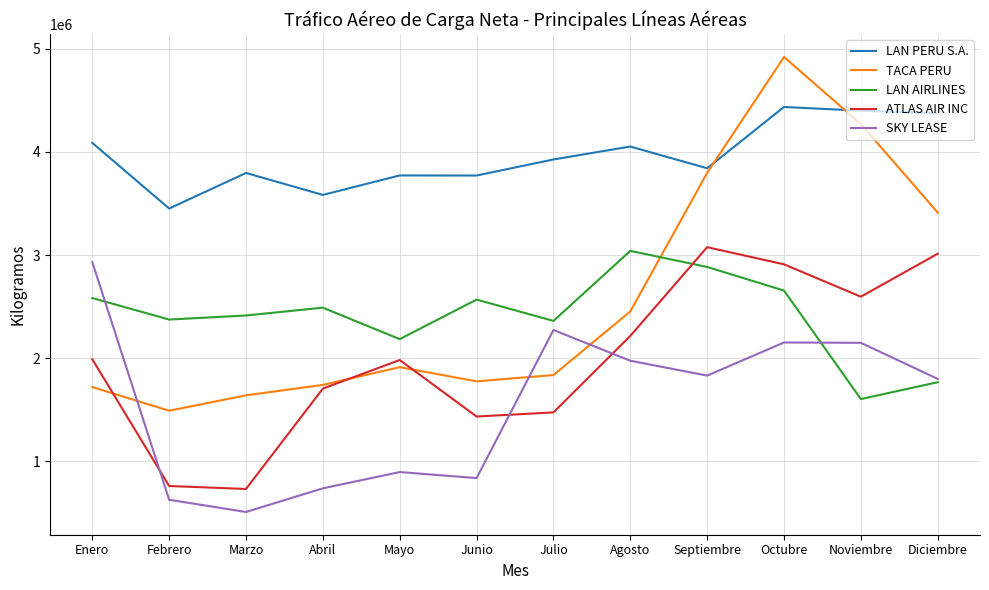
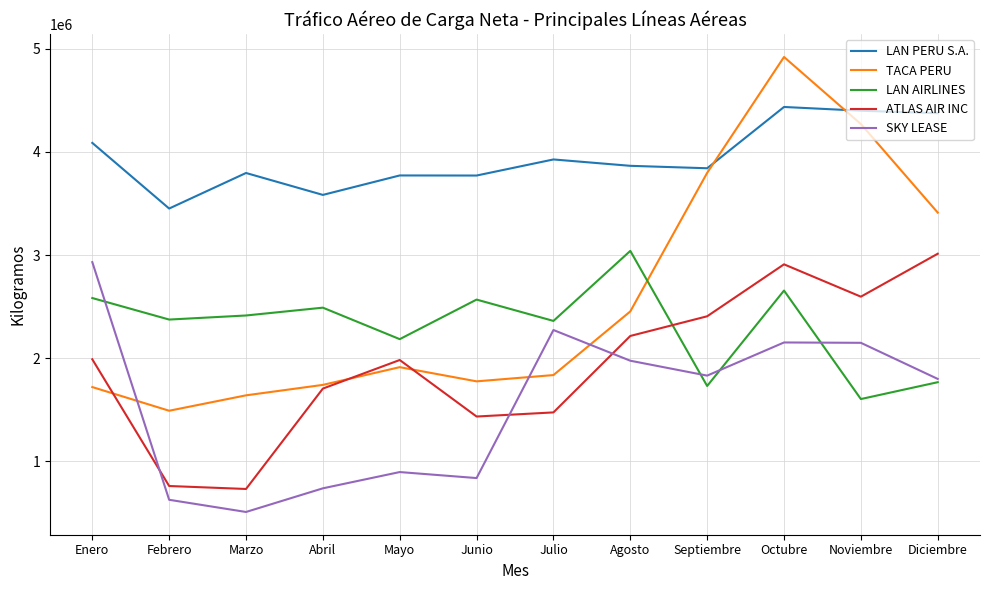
  {
    "LAN PERU S.A.": {
      "Enero": 4090000,
      "Febrero": 3450000,
      "Marzo": 3800000,
      "Abril": 3580000,
      "Mayo": 3770000,
      "Junio": 3770000,
      "Julio": 3930000,
-     "Agosto": 4050000,
+     "Agosto": 3860000,
      "Septiembre": 3840000,
      "Octubre": 4440000
    },
    "TACA PERU": {
      "Enero": 1720000,
      "Febrero": 1490000,
      "Marzo": 1640000,
      "Abril": 1740000,
      "Mayo": 1910000,
      "Junio": 1780000,
      "Julio": 1840000,
      "Agosto": 2450000,
      "Septiembre": 3800000,
      "Octubre": 4920000,
      "Diciembre": 3410000
    },
    "LAN AIRLINES": {
      "Enero": 2580000,
      "Febrero": 2380000,
      "Marzo": 2410000,
      "Abril": 2490000,
      "Mayo": 2190000,
      "Junio": 2570000,
      "Julio": 2360000,
      "Agosto": 3040000,
-     "Septiembre": 2880000,
+     "Septiembre": 1730000,
      "Octubre": 2660000,
      "Noviembre": 1600000,
      "Diciembre": 1770000
    },
    "ATLAS AIR INC": {
      "Enero": 1990000,
      "Febrero": 760000,
      "Marzo": 730000,
      "Abril": 1710000,
      "Mayo": 1980000,
      "Junio": 1440000,
      "Julio": 1480000,
      "Agosto": 2220000,
-     "Septiembre": 3080000,
+     "Septiembre": 2410000,
      "Octubre": 2910000,
      "Noviembre": 2600000,
      "Diciembre": 3010000
    },
    "SKY LEASE": {
      "Enero": 2930000,
      "Febrero": 630000,
      "Marzo": 510000,
      "Abril": 740000,
      "Mayo": 900000,
      "Junio": 840000,
      "Julio": 2270000,
      "Agosto": 1980000,
      "Septiembre": 1830000,
      "Octubre": 2150000,
      "Noviembre": 2150000,
      "Diciembre": 1800000
    }
  }
